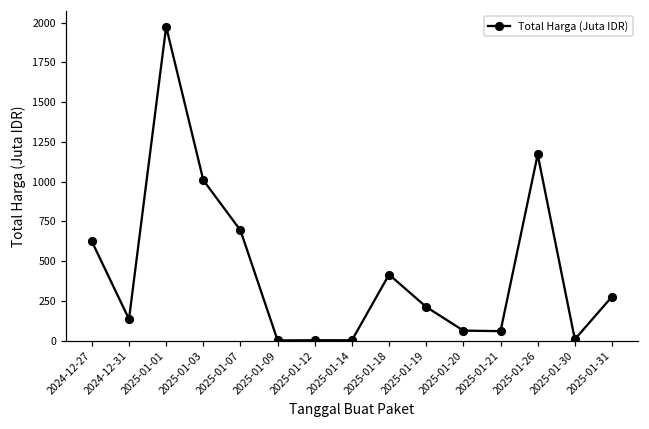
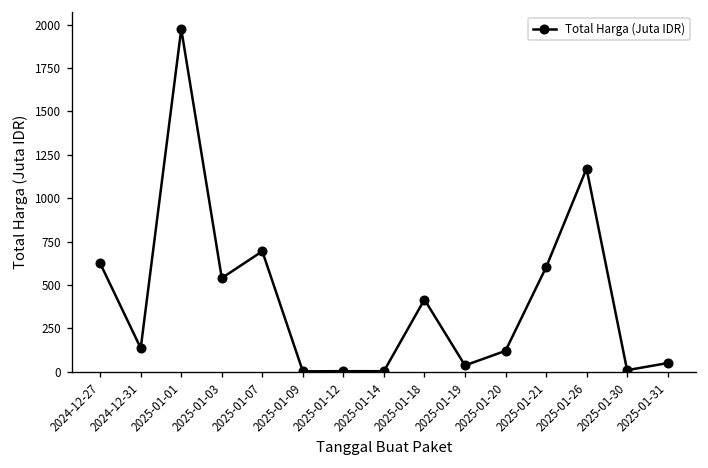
  {
    "2024-12-27": 620,
    "2024-12-31": 140,
    "2025-01-01": 1970,
-   "2025-01-03": 1010,
+   "2025-01-03": 540,
    "2025-01-07": 690,
    "2025-01-09": 0,
    "2025-01-12": 0,
    "2025-01-14": 0,
    "2025-01-18": 420,
-   "2025-01-19": 210,
-   "2025-01-20": 60,
-   "2025-01-21": 60,
+   "2025-01-19": 40,
+   "2025-01-20": 120,
+   "2025-01-21": 600,
    "2025-01-26": 1170,
    "2025-01-30": 10,
-   "2025-01-31": 280
+   "2025-01-31": 50
  }
